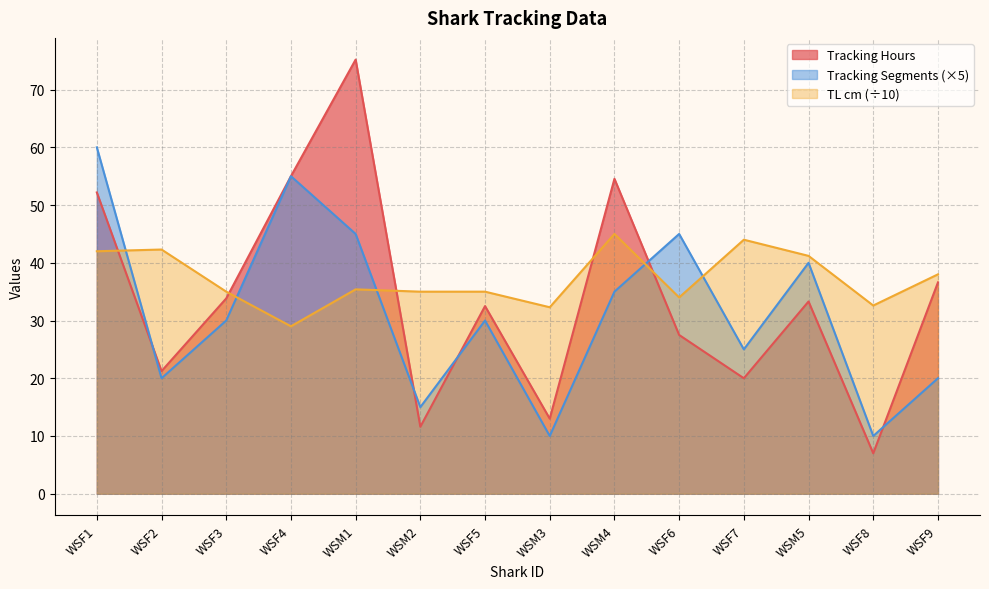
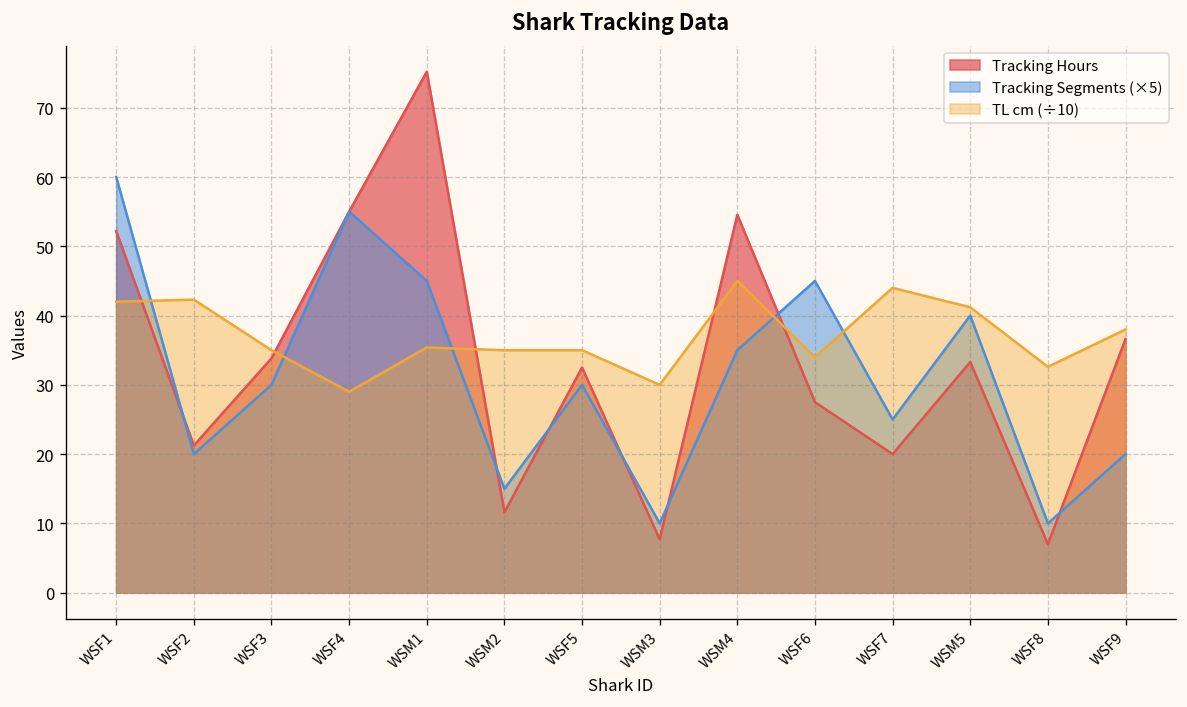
  {
    "Tracking Hours": {
      "WSF1": 52,
      "WSF2": 21,
      "WSF3": 34,
      "WSM1": 75,
      "WSM2": 12,
      "WSF5": 33,
-     "WSM3": 13,
+     "WSM3": 8,
      "WSM4": 55,
      "WSF6": 28,
      "WSF7": 20,
      "WSM5": 33,
      "WSF8": 7,
      "WSF9": 37
    },
    "Tracking Segments (×5)": {
      "WSF1": 60,
      "WSF2": 20,
      "WSF3": 30,
      "WSM1": 45,
      "WSM2": 15,
      "WSF5": 30,
      "WSM3": 10,
      "WSM4": 35,
      "WSF6": 45,
      "WSF7": 25,
      "WSM5": 40,
      "WSF8": 10,
      "WSF9": 20
    },
    "TL cm (÷10)": {
      "WSF1": 42,
      "WSF2": 42,
      "WSF3": 35,
      "WSF4": 29,
      "WSM1": 35,
      "WSM2": 35,
      "WSF5": 35,
-     "WSM3": 32,
+     "WSM3": 30,
      "WSM4": 45,
      "WSF6": 34,
      "WSF7": 44,
      "WSM5": 41,
      "WSF8": 33,
      "WSF9": 38
    }
  }
